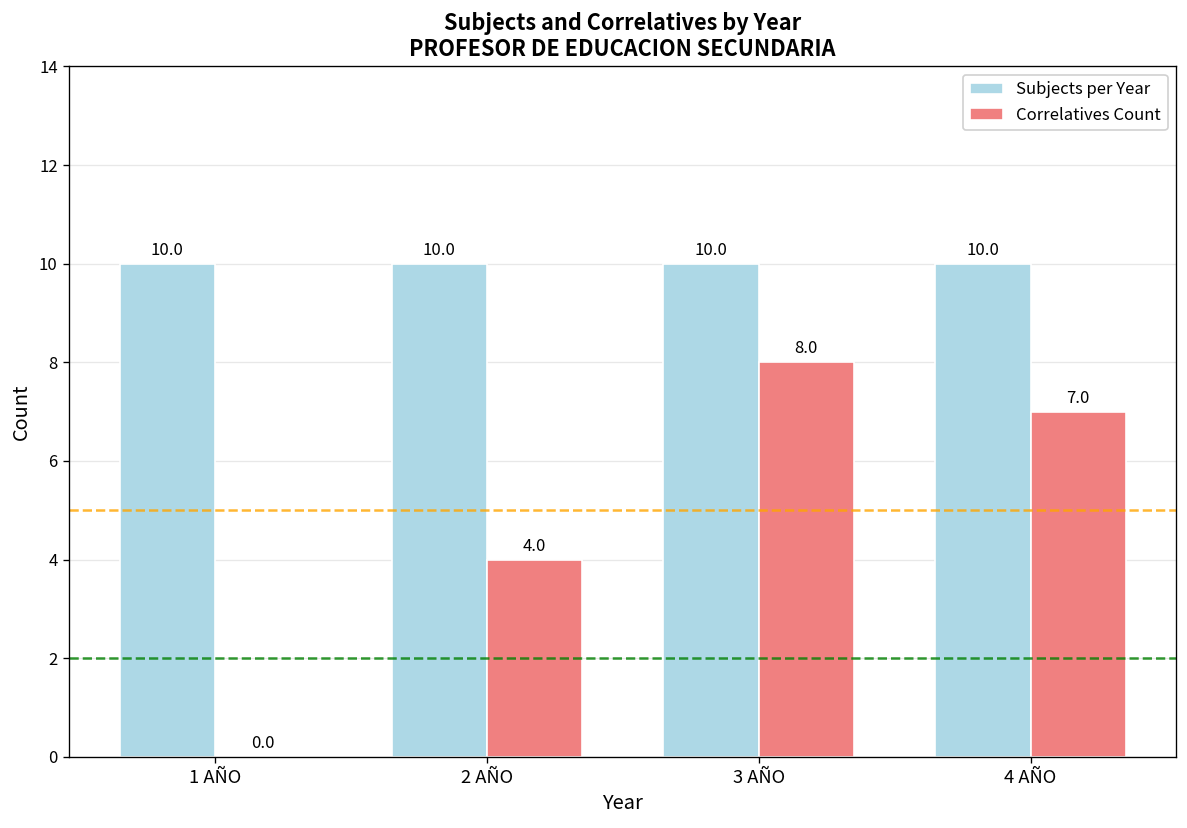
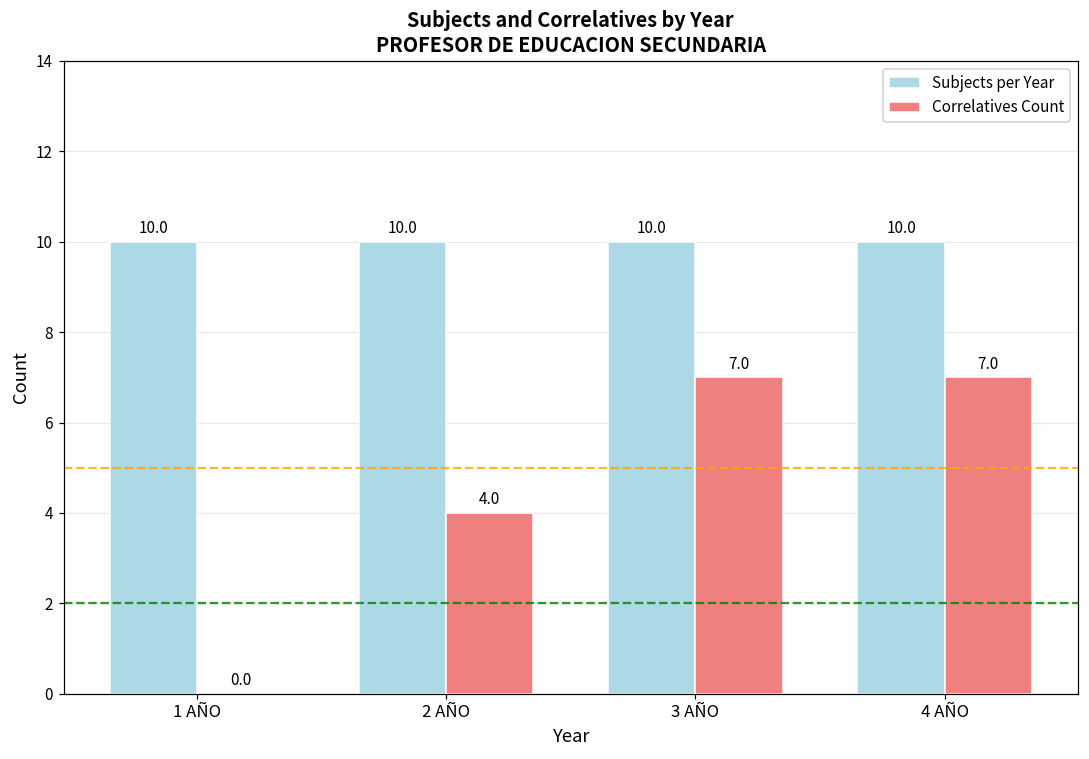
  {
    "Subjects per Year": {
      "1 AÑO": 10.0,
      "2 AÑO": 10.0,
      "3 AÑO": 10.0,
      "4 AÑO": 10.0
    },
    "Correlatives Count": {
      "1 AÑO": 0.0,
      "2 AÑO": 4.0,
-     "3 AÑO": 8.0,
+     "3 AÑO": 7.0,
      "4 AÑO": 7.0
    }
  }
